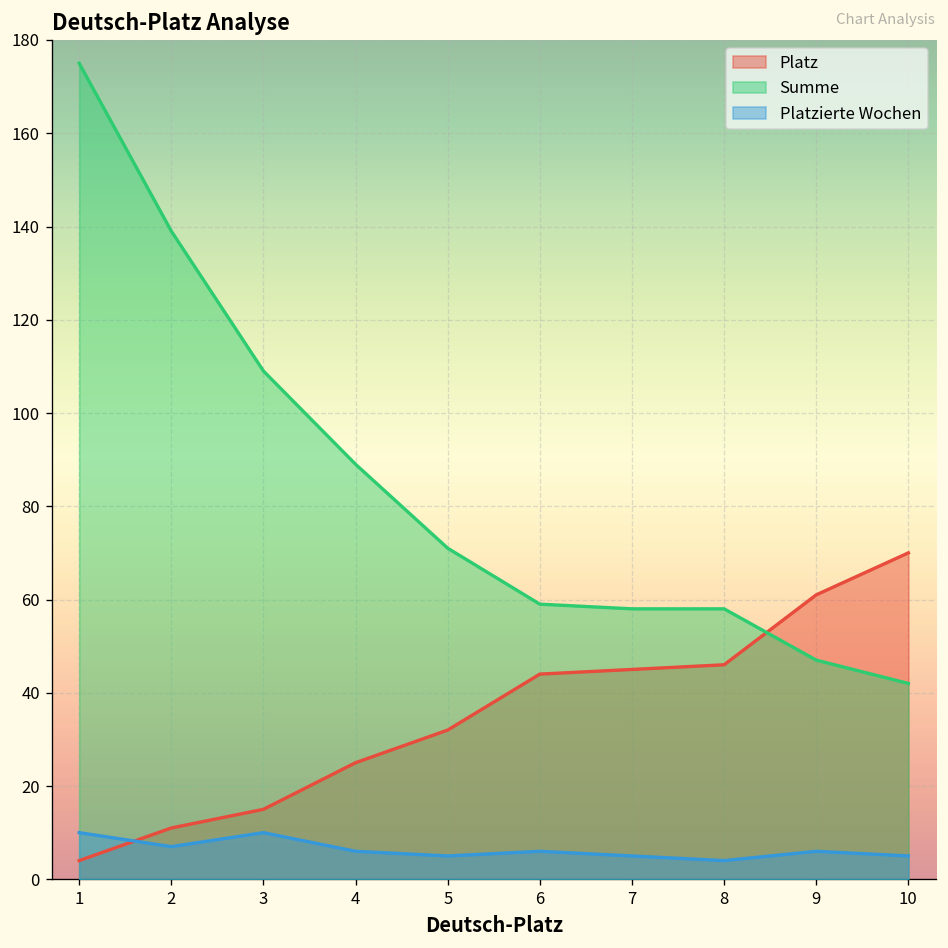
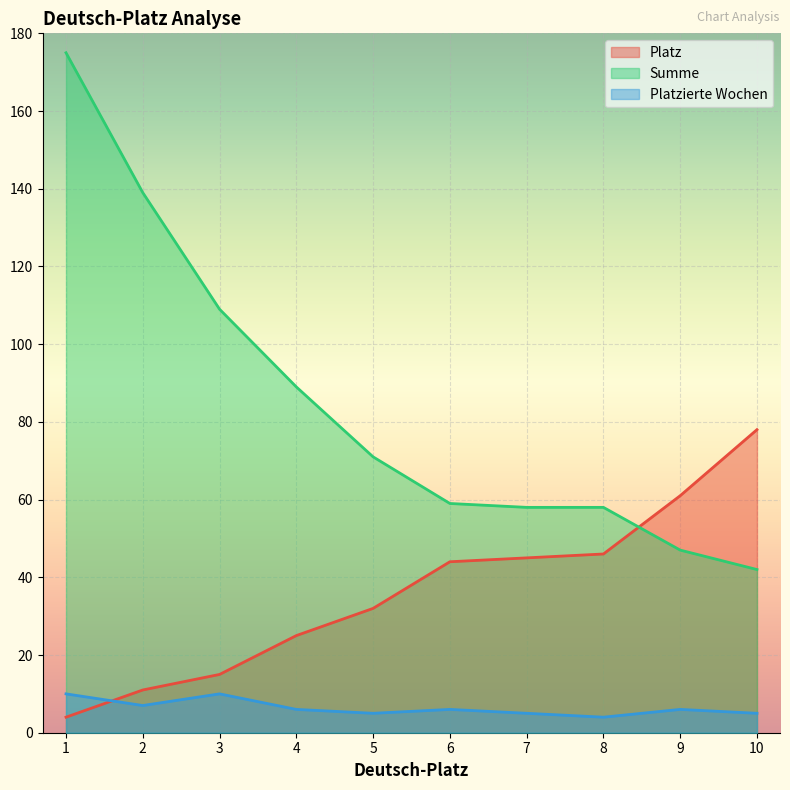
  {
    "Platz": {
      "1": 4,
      "2": 11,
      "3": 15,
      "4": 25,
      "5": 32,
      "6": 44,
      "7": 45,
      "8": 46,
      "9": 61,
-     "10": 70
+     "10": 78
    },
    "Summe": {
      "1": 175,
      "2": 139,
      "3": 109,
      "4": 89,
      "5": 71,
      "6": 59,
      "7": 58,
      "8": 58,
      "9": 47,
      "10": 42
    },
    "Platzierte Wochen": {
      "1": 10,
      "2": 7,
      "3": 10,
      "4": 6,
      "5": 5,
      "6": 6,
      "7": 5,
      "8": 4,
      "9": 6,
      "10": 5
    }
  }
